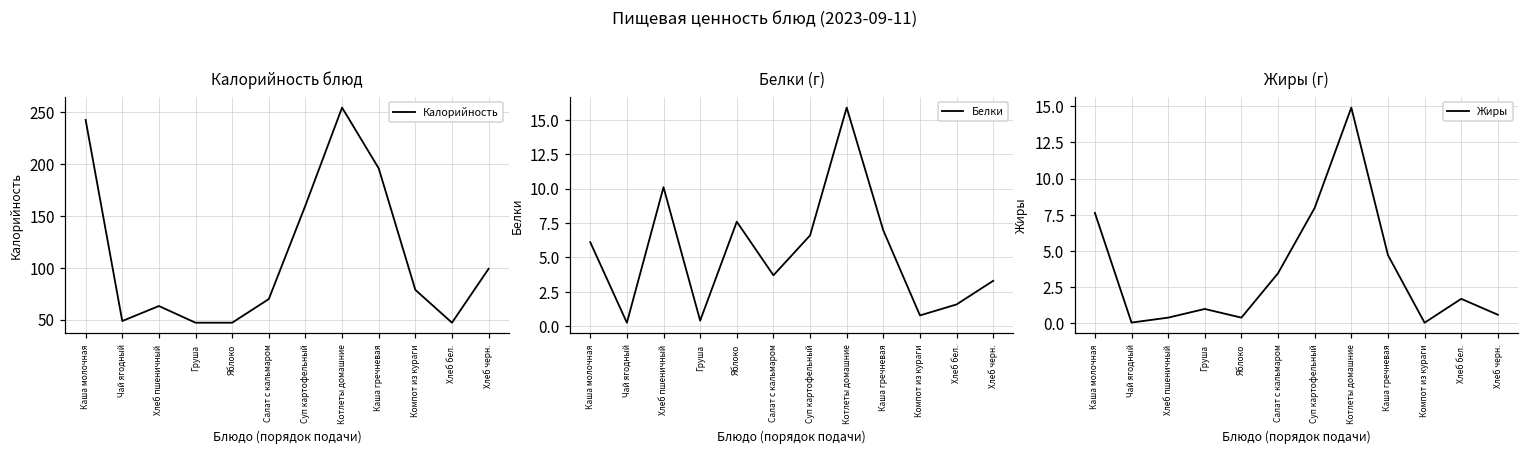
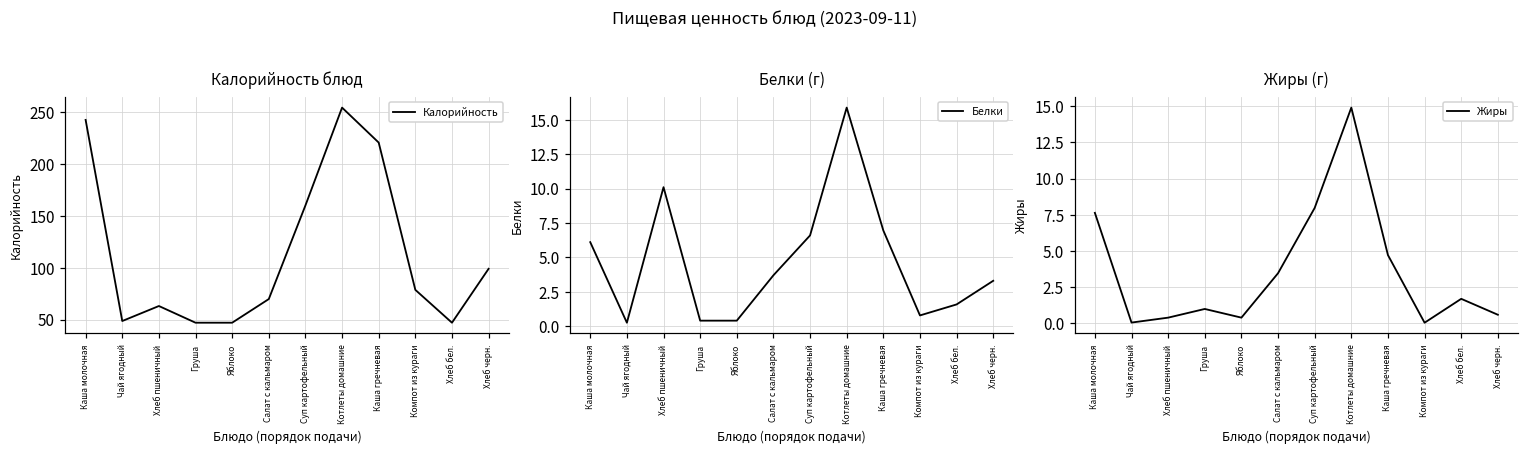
  {
    "Калорийность блюд": {
      "Каша молочная": 240,
      "Чай ягодный": 50,
      "Хлеб пшеничный": 60,
      "Груша": 50,
      "Яблоко": 50,
      "Салат с кальмаром": 70,
      "Суп картофельный": 160,
      "Котлеты домашние": 250,
-     "Каша гречневая": 200,
+     "Каша гречневая": 220,
      "Компот из кураги": 80,
      "Хлеб бел.": 50,
      "Хлеб черн.": 100
    },
    "Белки (г)": {
      "Каша молочная": 6.1,
      "Чай ягодный": 0.3,
      "Хлеб пшеничный": 10.1,
      "Груша": 0.4,
-     "Яблоко": 7.6,
+     "Яблоко": 0.4,
      "Салат с кальмаром": 3.7,
      "Суп картофельный": 6.6,
      "Котлеты домашние": 15.9,
      "Каша гречневая": 7.0,
      "Компот из кураги": 0.8,
      "Хлеб бел.": 1.6,
      "Хлеб черн.": 3.3
    },
    "Жиры (г)": {
      "Каша молочная": 7.6,
      "Чай ягодный": 0.1,
      "Хлеб пшеничный": 0.4,
      "Груша": 1.0,
      "Яблоко": 0.4,
      "Салат с кальмаром": 3.5,
      "Суп картофельный": 8.0,
      "Котлеты домашние": 14.9,
      "Каша гречневая": 4.7,
      "Компот из кураги": 0.1,
      "Хлеб бел.": 1.7,
      "Хлеб черн.": 0.6
    }
  }
